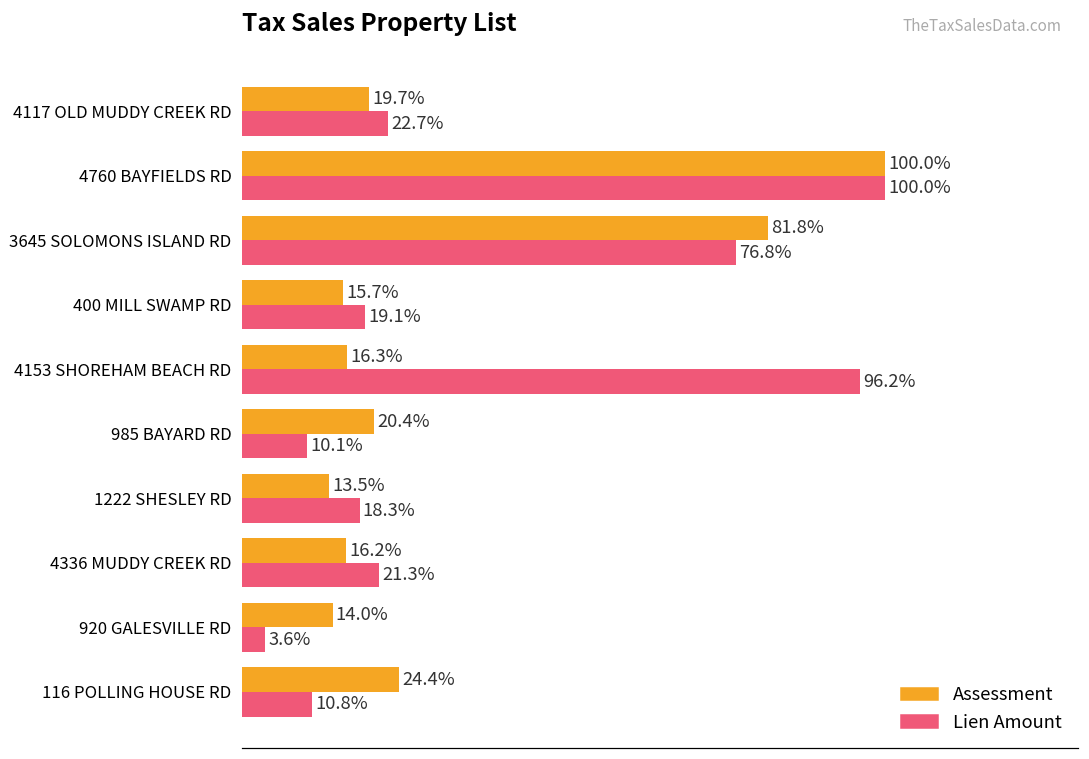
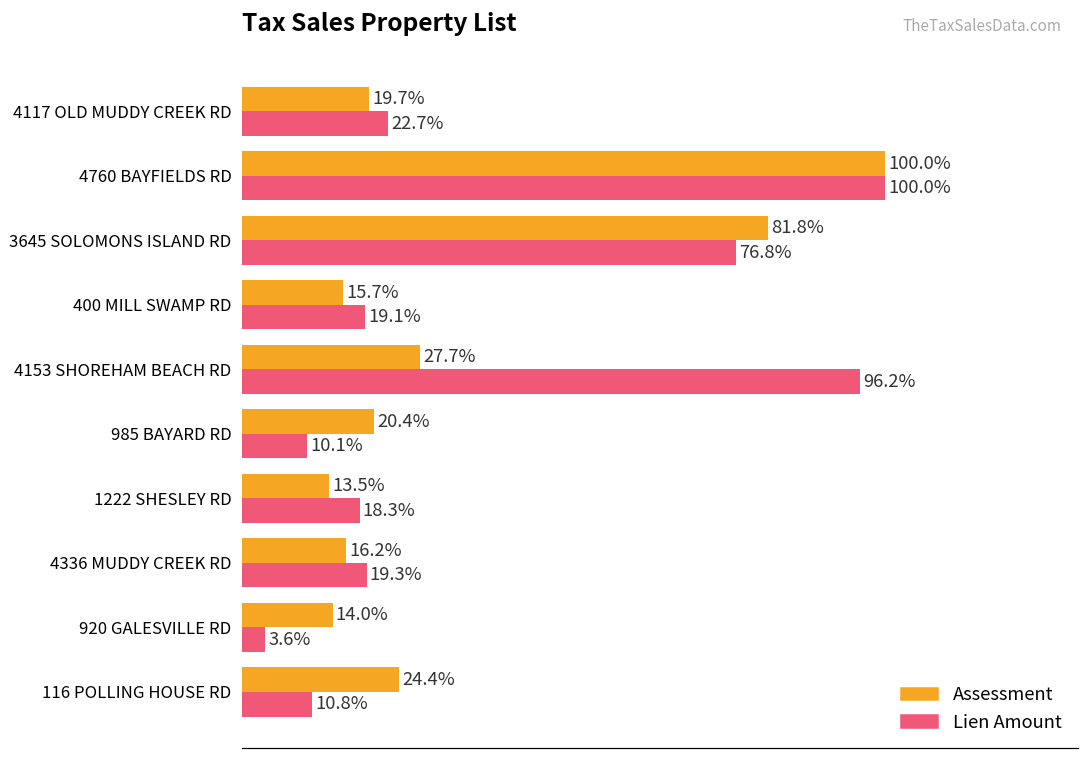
  {
    "Assessment": {
      "4117 OLD MUDDY CREEK RD": "19.7%",
      "4760 BAYFIELDS RD": "100.0%",
      "3645 SOLOMONS ISLAND RD": "81.8%",
      "400 MILL SWAMP RD": "15.7%",
-     "4153 SHOREHAM BEACH RD": "16.3%",
+     "4153 SHOREHAM BEACH RD": "27.7%",
      "985 BAYARD RD": "20.4%",
      "1222 SHESLEY RD": "13.5%",
      "4336 MUDDY CREEK RD": "16.2%",
      "920 GALESVILLE RD": "14.0%",
      "116 POLLING HOUSE RD": "24.4%"
    },
    "Lien Amount": {
      "4117 OLD MUDDY CREEK RD": "22.7%",
      "4760 BAYFIELDS RD": "100.0%",
      "3645 SOLOMONS ISLAND RD": "76.8%",
      "400 MILL SWAMP RD": "19.1%",
      "4153 SHOREHAM BEACH RD": "96.2%",
      "985 BAYARD RD": "10.1%",
      "1222 SHESLEY RD": "18.3%",
-     "4336 MUDDY CREEK RD": "21.3%",
+     "4336 MUDDY CREEK RD": "19.3%",
      "920 GALESVILLE RD": "3.6%",
      "116 POLLING HOUSE RD": "10.8%"
    }
  }
